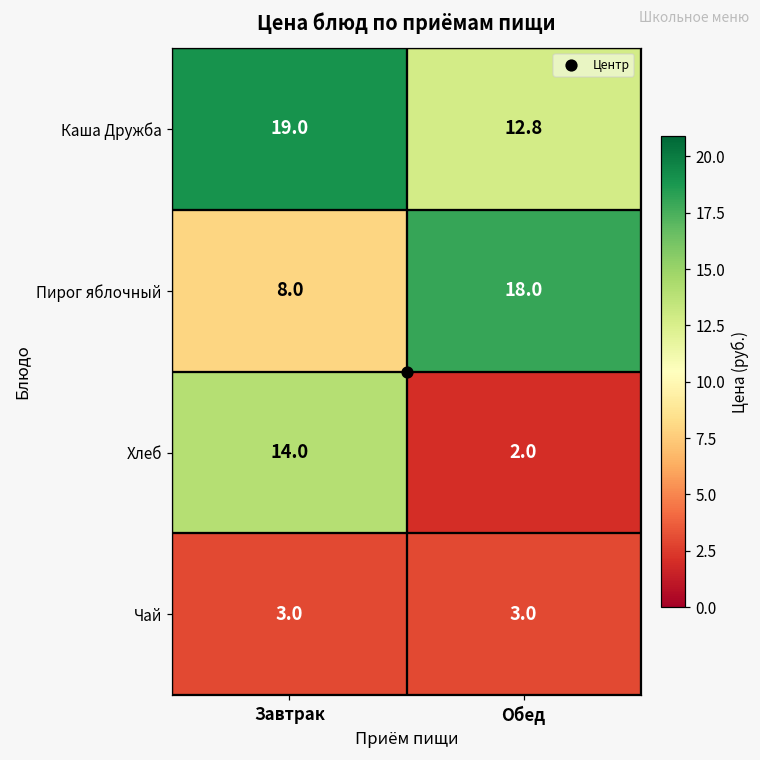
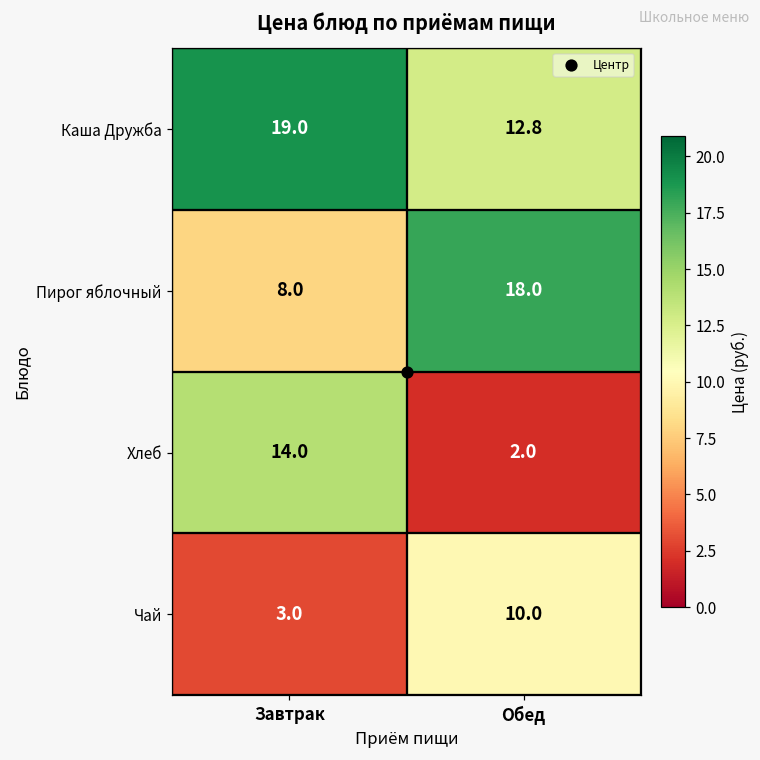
  {
    "Каша Дружба": {
      "Завтрак": 19.0,
      "Обед": 12.8
    },
    "Пирог яблочный": {
      "Завтрак": 8.0,
      "Обед": 18.0
    },
    "Хлеб": {
      "Завтрак": 14.0,
      "Обед": 2.0
    },
    "Чай": {
      "Завтрак": 3.0,
-     "Обед": 3.0
+     "Обед": 10.0
    }
  }
